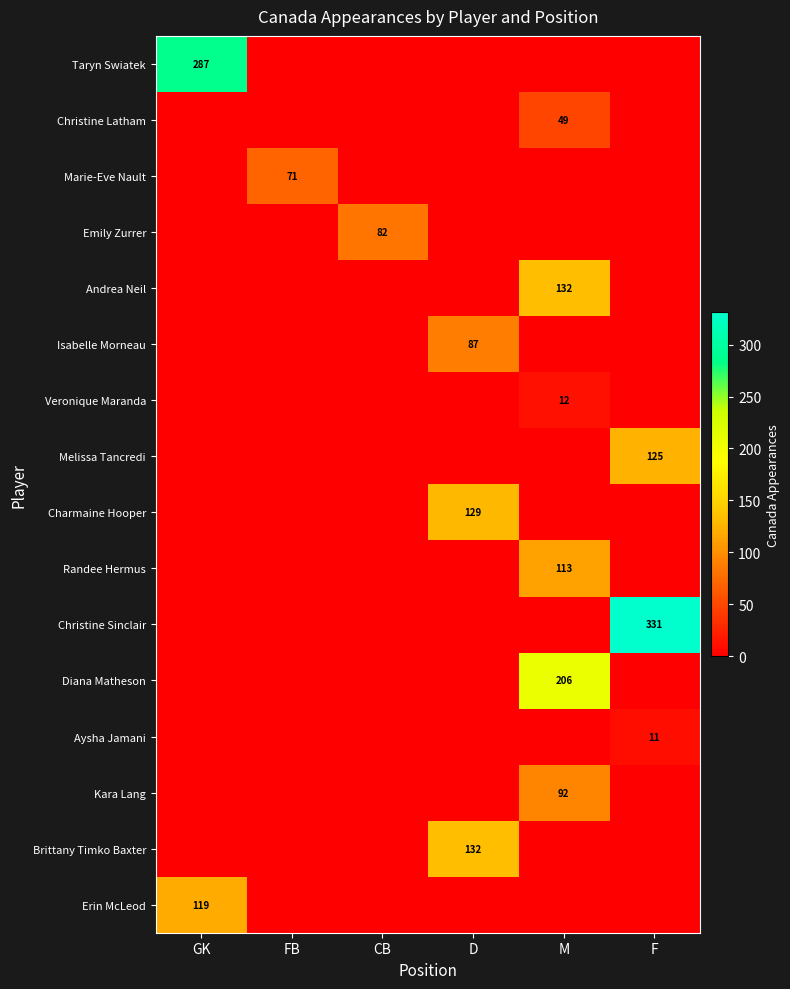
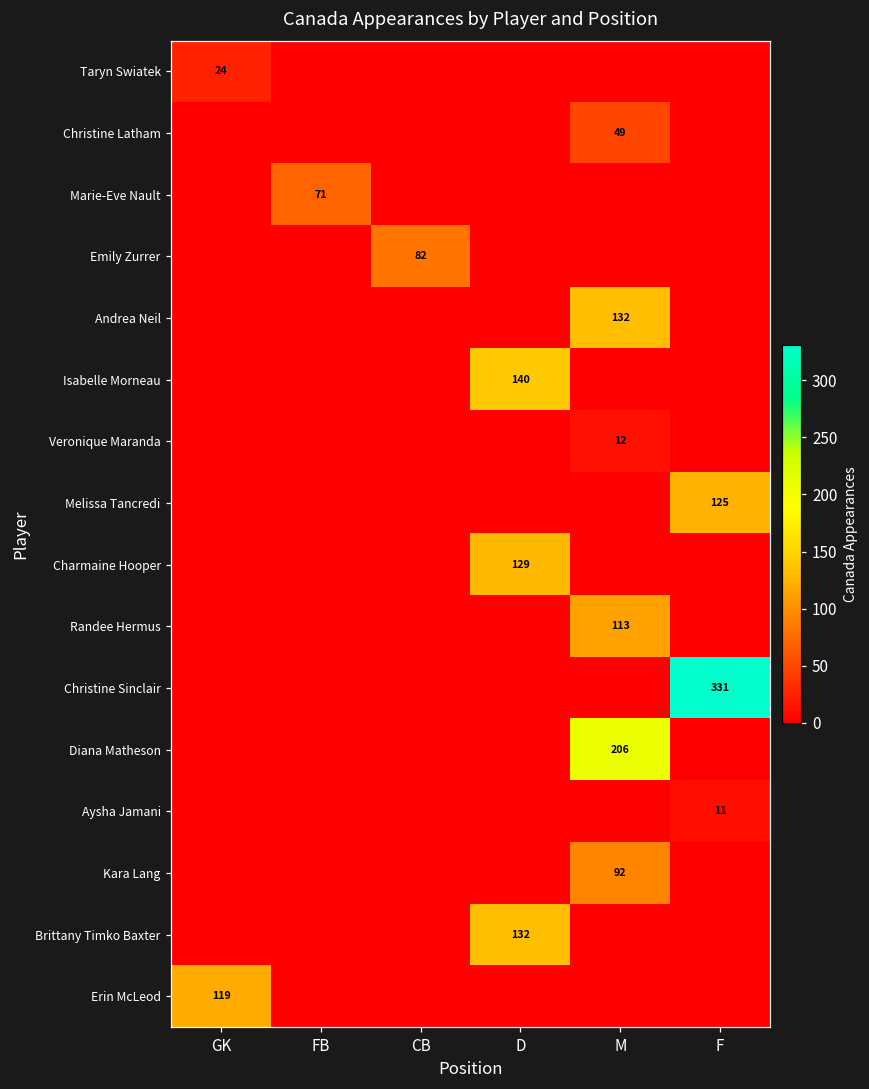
  {
    "Taryn Swiatek": {
-     "GK": 287
+     "GK": 24
    },
    "Christine Latham": {
      "M": 49
    },
    "Marie-Eve Nault": {
      "FB": 71
    },
    "Emily Zurrer": {
      "CB": 82
    },
    "Andrea Neil": {
      "M": 132
    },
    "Isabelle Morneau": {
-     "D": 87
+     "D": 140
    },
    "Veronique Maranda": {
      "M": 12
    },
    "Melissa Tancredi": {
      "F": 125
    },
    "Charmaine Hooper": {
      "D": 129
    },
    "Randee Hermus": {
      "M": 113
    },
    "Christine Sinclair": {
      "F": 331
    },
    "Diana Matheson": {
      "M": 206
    },
    "Aysha Jamani": {
      "F": 11
    },
    "Kara Lang": {
      "M": 92
    },
    "Brittany Timko Baxter": {
      "D": 132
    },
    "Erin McLeod": {
      "GK": 119
    }
  }
